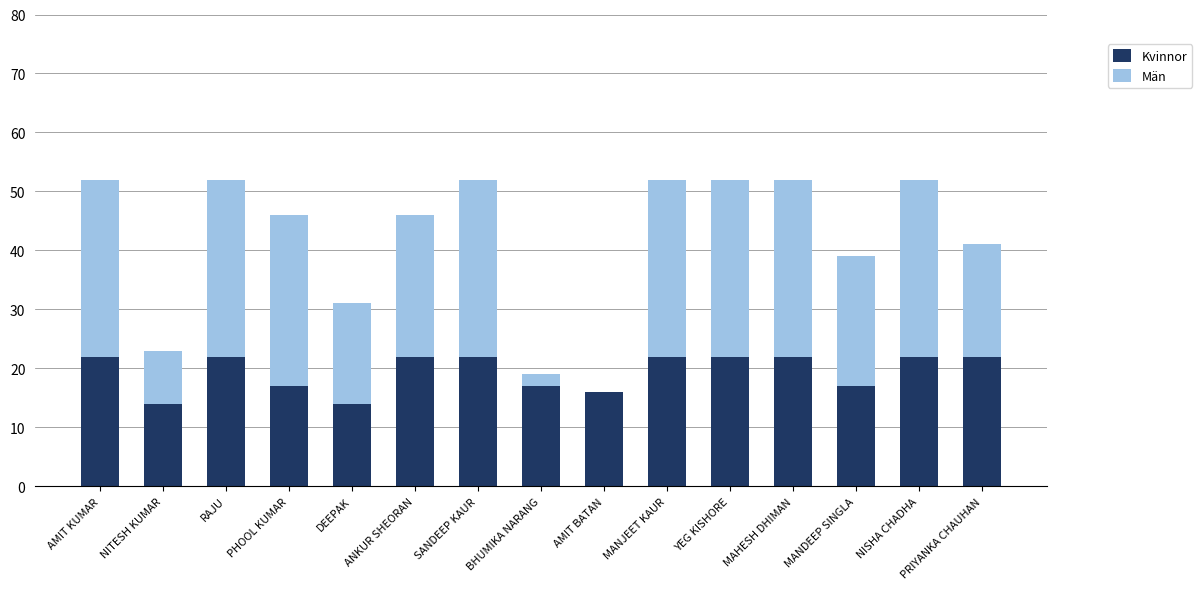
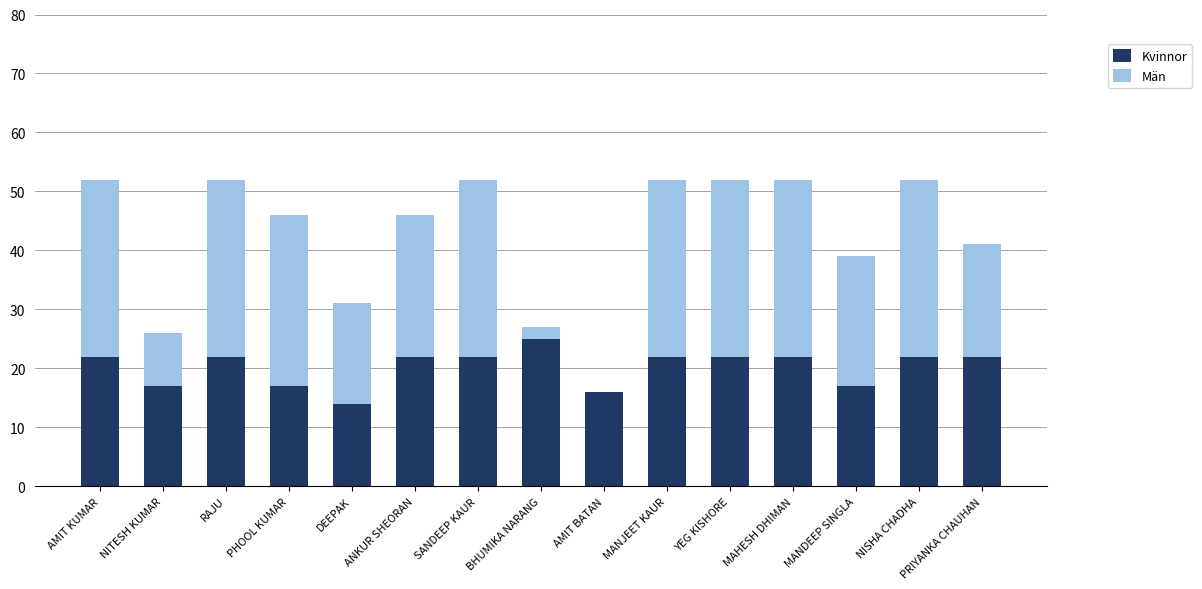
  {
    "Kvinnor": {
      "AMIT KUMAR": 22,
-     "NITESH KUMAR": 14,
+     "NITESH KUMAR": 17,
      "RAJU": 22,
      "PHOOL KUMAR": 17,
      "DEEPAK": 14,
      "ANKUR SHEORAN": 22,
      "SANDEEP KAUR": 22,
-     "BHUMIKA NARANG": 17,
+     "BHUMIKA NARANG": 25,
      "AMIT BATAN": 16,
      "MANJEET KAUR": 22,
      "YEG KISHORE": 22,
      "MAHESH DHIMAN": 22,
      "MANDEEP SINGLA": 17,
      "NISHA CHADHA": 22,
      "PRIYANKA CHAUHAN": 22
    },
    "Män": {
      "AMIT KUMAR": 30,
      "NITESH KUMAR": 9,
      "RAJU": 30,
      "PHOOL KUMAR": 29,
      "DEEPAK": 17,
      "ANKUR SHEORAN": 24,
      "SANDEEP KAUR": 30,
      "BHUMIKA NARANG": 2,
      "AMIT BATAN": 0,
      "MANJEET KAUR": 30,
      "YEG KISHORE": 30,
      "MAHESH DHIMAN": 30,
      "MANDEEP SINGLA": 22,
      "NISHA CHADHA": 30,
      "PRIYANKA CHAUHAN": 19
    }
  }
